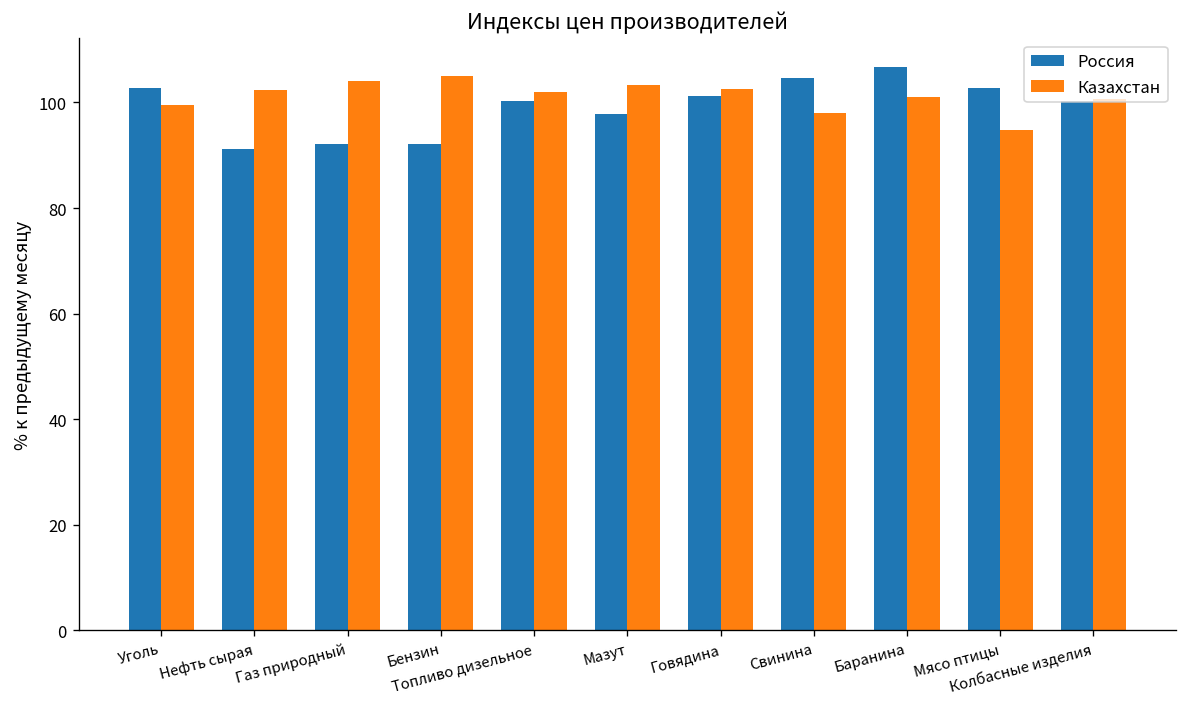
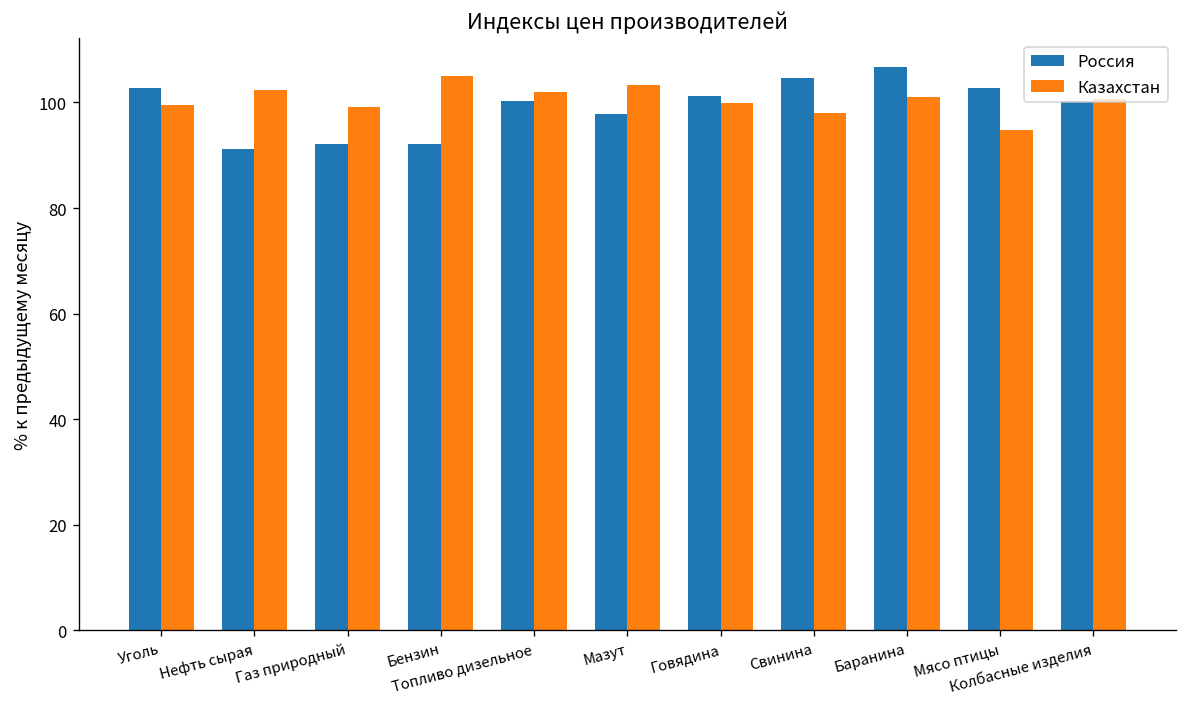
  {
    "Россия": {
      "Уголь": 103,
      "Нефть сырая": 91,
      "Газ природный": 92,
      "Бензин": 92,
      "Топливо дизельное": 100,
      "Мазут": 98,
      "Говядина": 101,
      "Свинина": 105,
      "Баранина": 107,
      "Мясо птицы": 103
    },
    "Казахстан": {
      "Уголь": 100,
      "Нефть сырая": 102,
-     "Газ природный": 104,
+     "Газ природный": 99,
      "Бензин": 105,
      "Топливо дизельное": 102,
      "Мазут": 103,
-     "Говядина": 103,
+     "Говядина": 100,
      "Свинина": 98,
      "Баранина": 101,
      "Мясо птицы": 95
    }
  }
